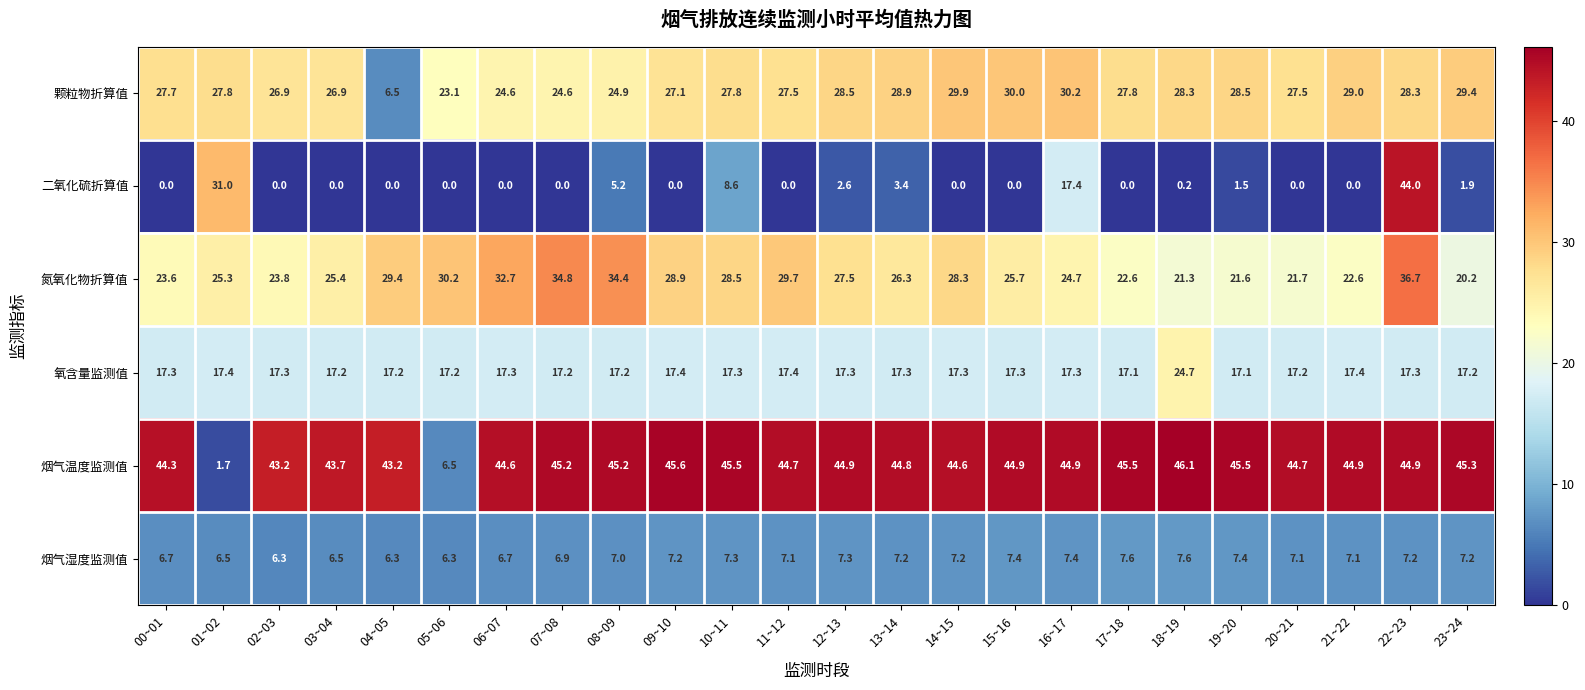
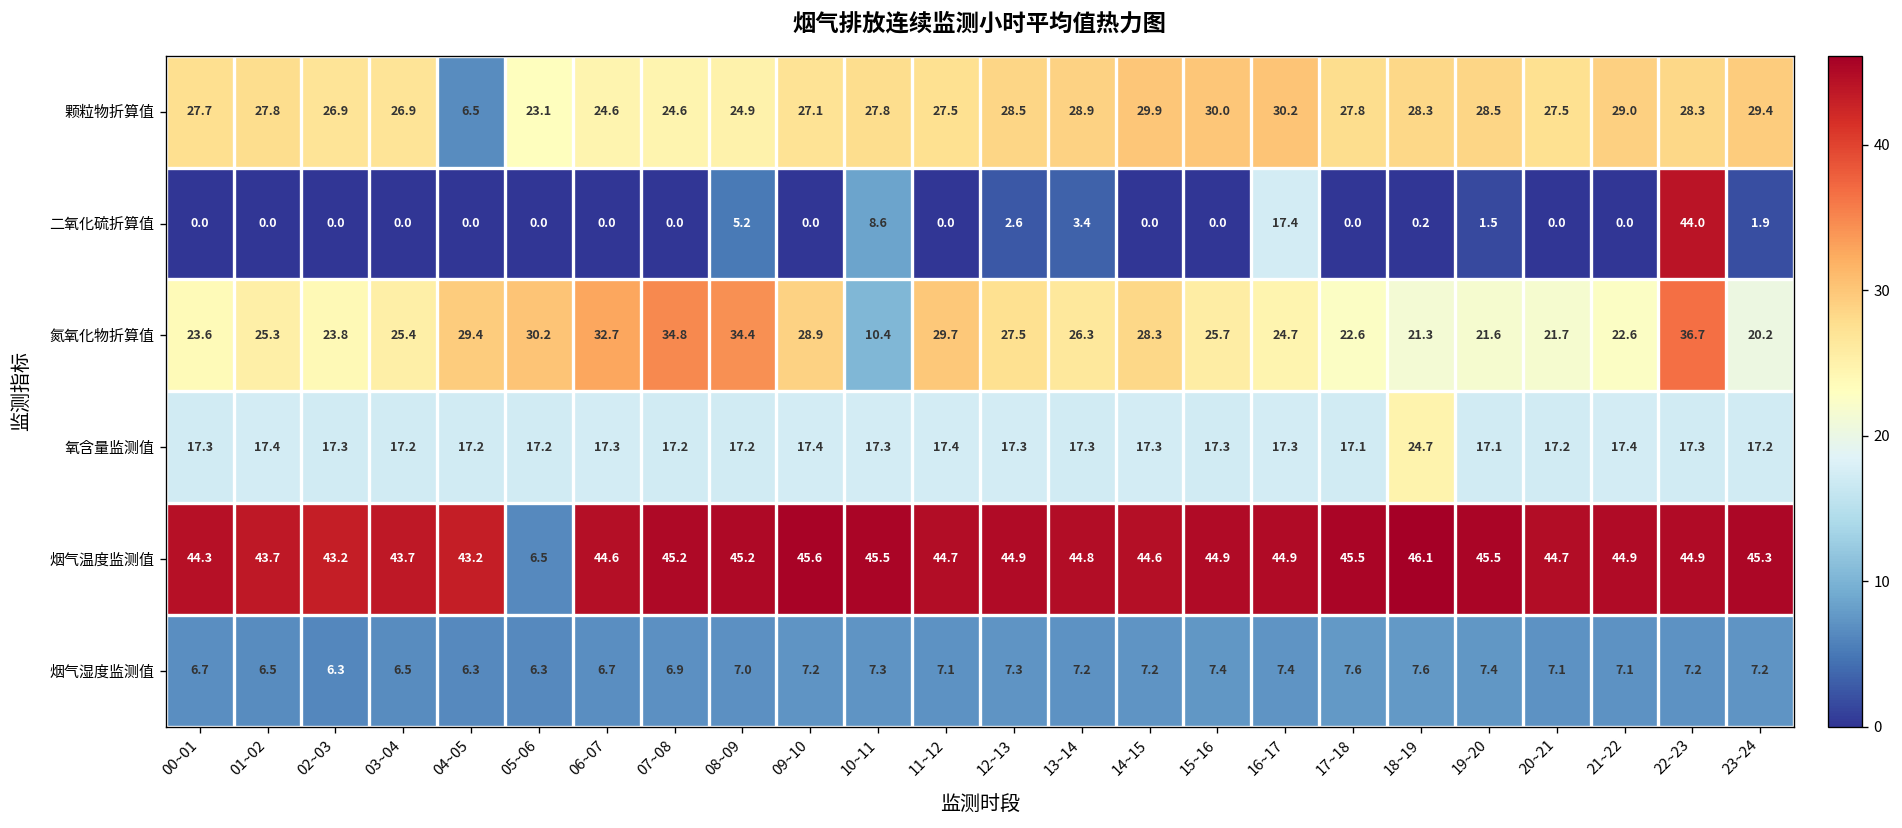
  {
    "颗粒物折算值": {
      "00~01": 27.7,
      "01~02": 27.8,
      "02~03": 26.9,
      "03~04": 26.9,
      "04~05": 6.5,
      "05~06": 23.1,
      "06~07": 24.6,
      "07~08": 24.6,
      "08~09": 24.9,
      "09~10": 27.1,
      "10~11": 27.8,
      "11~12": 27.5,
      "12~13": 28.5,
      "13~14": 28.9,
      "14~15": 29.9,
      "15~16": 30.0,
      "16~17": 30.2,
      "17~18": 27.8,
      "18~19": 28.3,
      "19~20": 28.5,
      "20~21": 27.5,
      "21~22": 29.0,
      "22~23": 28.3,
      "23~24": 29.4
    },
    "二氧化硫折算值": {
      "00~01": 0.0,
-     "01~02": 31.0,
+     "01~02": 0.0,
      "02~03": 0.0,
      "03~04": 0.0,
      "04~05": 0.0,
      "05~06": 0.0,
      "06~07": 0.0,
      "07~08": 0.0,
      "08~09": 5.2,
      "09~10": 0.0,
      "10~11": 8.6,
      "11~12": 0.0,
      "12~13": 2.6,
      "13~14": 3.4,
      "14~15": 0.0,
      "15~16": 0.0,
      "16~17": 17.4,
      "17~18": 0.0,
      "18~19": 0.2,
      "19~20": 1.5,
      "20~21": 0.0,
      "21~22": 0.0,
      "22~23": 44.0,
      "23~24": 1.9
    },
    "氮氧化物折算值": {
      "00~01": 23.6,
      "01~02": 25.3,
      "02~03": 23.8,
      "03~04": 25.4,
      "04~05": 29.4,
      "05~06": 30.2,
      "06~07": 32.7,
      "07~08": 34.8,
      "08~09": 34.4,
      "09~10": 28.9,
-     "10~11": 28.5,
+     "10~11": 10.4,
      "11~12": 29.7,
      "12~13": 27.5,
      "13~14": 26.3,
      "14~15": 28.3,
      "15~16": 25.7,
      "16~17": 24.7,
      "17~18": 22.6,
      "18~19": 21.3,
      "19~20": 21.6,
      "20~21": 21.7,
      "21~22": 22.6,
      "22~23": 36.7,
      "23~24": 20.2
    },
    "氧含量监测值": {
      "00~01": 17.3,
      "01~02": 17.4,
      "02~03": 17.3,
      "03~04": 17.2,
      "04~05": 17.2,
      "05~06": 17.2,
      "06~07": 17.3,
      "07~08": 17.2,
      "08~09": 17.2,
      "09~10": 17.4,
      "10~11": 17.3,
      "11~12": 17.4,
      "12~13": 17.3,
      "13~14": 17.3,
      "14~15": 17.3,
      "15~16": 17.3,
      "16~17": 17.3,
      "17~18": 17.1,
      "18~19": 24.7,
      "19~20": 17.1,
      "20~21": 17.2,
      "21~22": 17.4,
      "22~23": 17.3,
      "23~24": 17.2
    },
    "烟气温度监测值": {
      "00~01": 44.3,
-     "01~02": 1.7,
+     "01~02": 43.7,
      "02~03": 43.2,
      "03~04": 43.7,
      "04~05": 43.2,
      "05~06": 6.5,
      "06~07": 44.6,
      "07~08": 45.2,
      "08~09": 45.2,
      "09~10": 45.6,
      "10~11": 45.5,
      "11~12": 44.7,
      "12~13": 44.9,
      "13~14": 44.8,
      "14~15": 44.6,
      "15~16": 44.9,
      "16~17": 44.9,
      "17~18": 45.5,
      "18~19": 46.1,
      "19~20": 45.5,
      "20~21": 44.7,
      "21~22": 44.9,
      "22~23": 44.9,
      "23~24": 45.3
    },
    "烟气湿度监测值": {
      "00~01": 6.7,
      "01~02": 6.5,
      "02~03": 6.3,
      "03~04": 6.5,
      "04~05": 6.3,
      "05~06": 6.3,
      "06~07": 6.7,
      "07~08": 6.9,
      "08~09": 7.0,
      "09~10": 7.2,
      "10~11": 7.3,
      "11~12": 7.1,
      "12~13": 7.3,
      "13~14": 7.2,
      "14~15": 7.2,
      "15~16": 7.4,
      "16~17": 7.4,
      "17~18": 7.6,
      "18~19": 7.6,
      "19~20": 7.4,
      "20~21": 7.1,
      "21~22": 7.1,
      "22~23": 7.2,
      "23~24": 7.2
    }
  }
